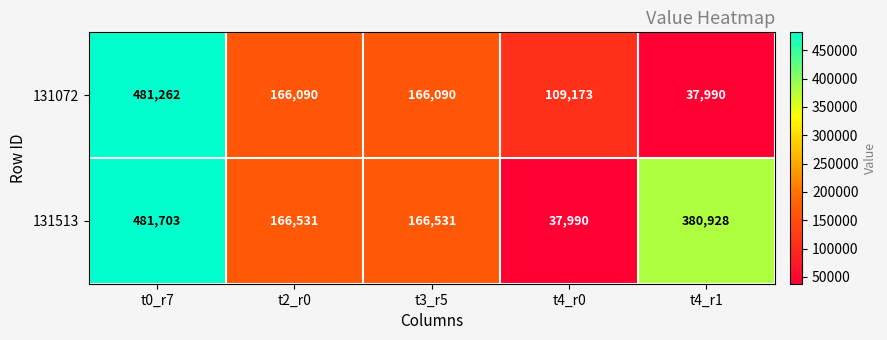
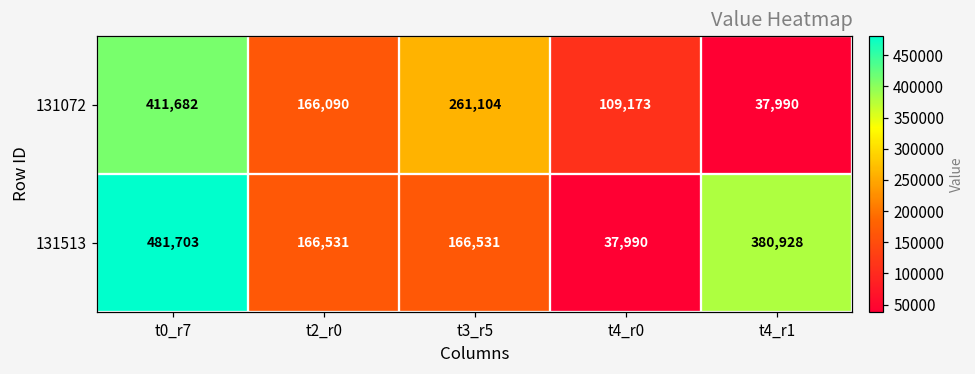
  {
    "131072": {
-     "t0_r7": "481,262",
+     "t0_r7": "411,682",
      "t2_r0": "166,090",
-     "t3_r5": "166,090",
+     "t3_r5": "261,104",
      "t4_r0": "109,173",
      "t4_r1": "37,990"
    },
    "131513": {
      "t0_r7": "481,703",
      "t2_r0": "166,531",
      "t3_r5": "166,531",
      "t4_r0": "37,990",
      "t4_r1": "380,928"
    }
  }
